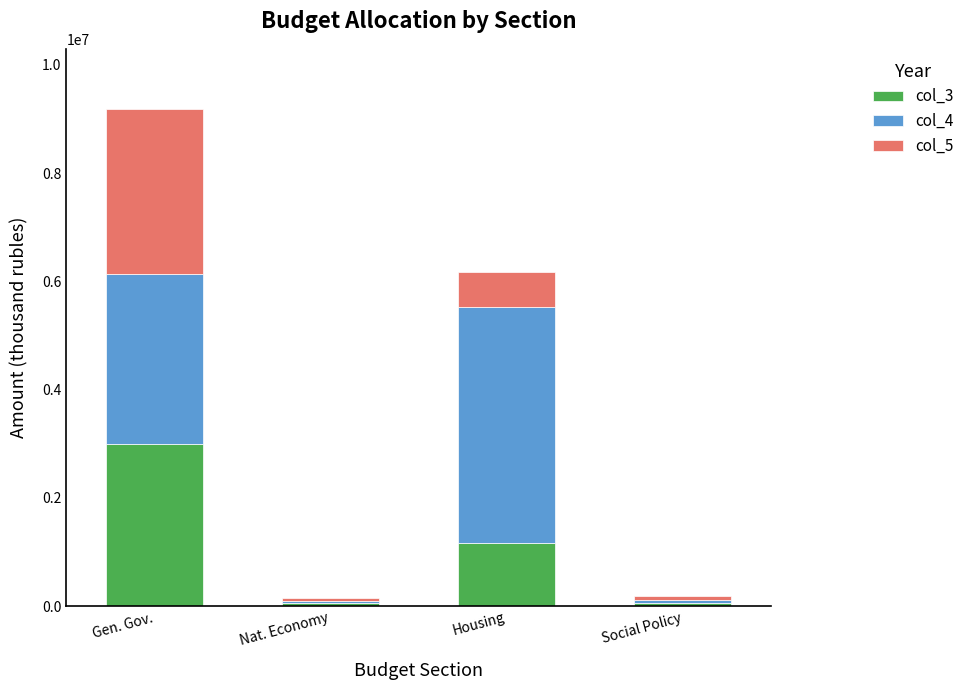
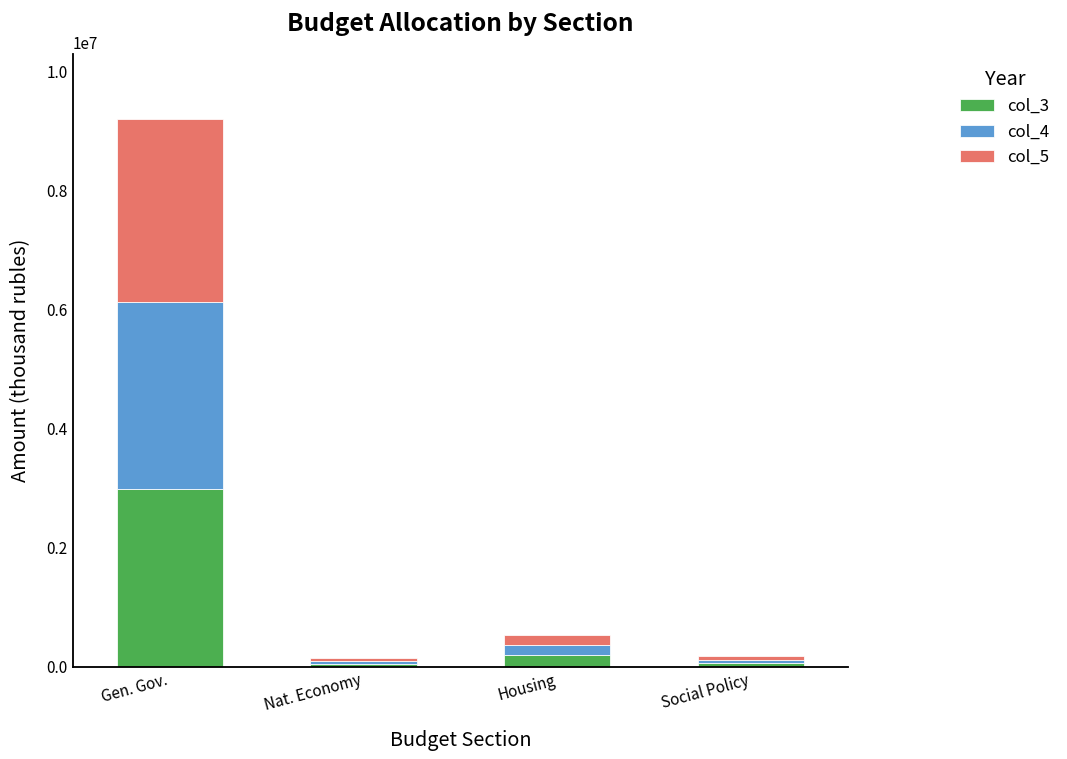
  {
    "col_3": {
      "Gen. Gov.": 3000000,
      "Nat. Economy": 0,
-     "Housing": 1200000,
+     "Housing": 200000,
      "Social Policy": 100000
    },
    "col_4": {
      "Gen. Gov.": 3100000,
      "Nat. Economy": 0,
-     "Housing": 4300000,
+     "Housing": 200000,
      "Social Policy": 100000
    },
    "col_5": {
      "Gen. Gov.": 3100000,
      "Nat. Economy": 0,
-     "Housing": 700000,
+     "Housing": 200000,
      "Social Policy": 100000
    }
  }
